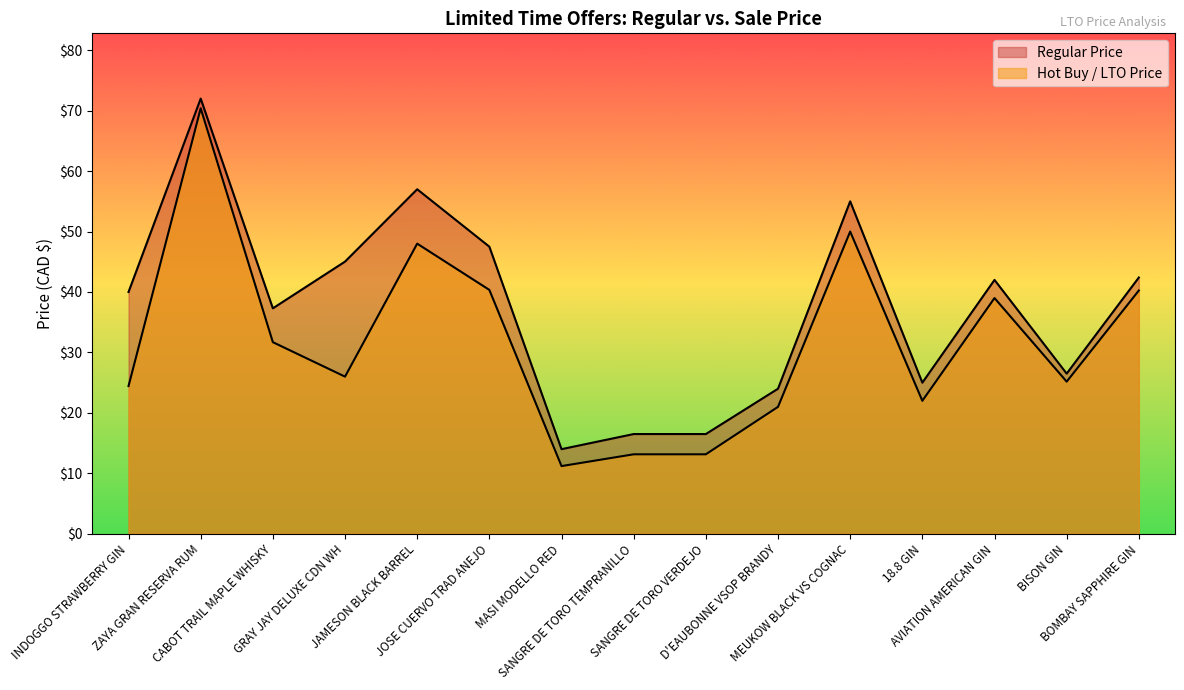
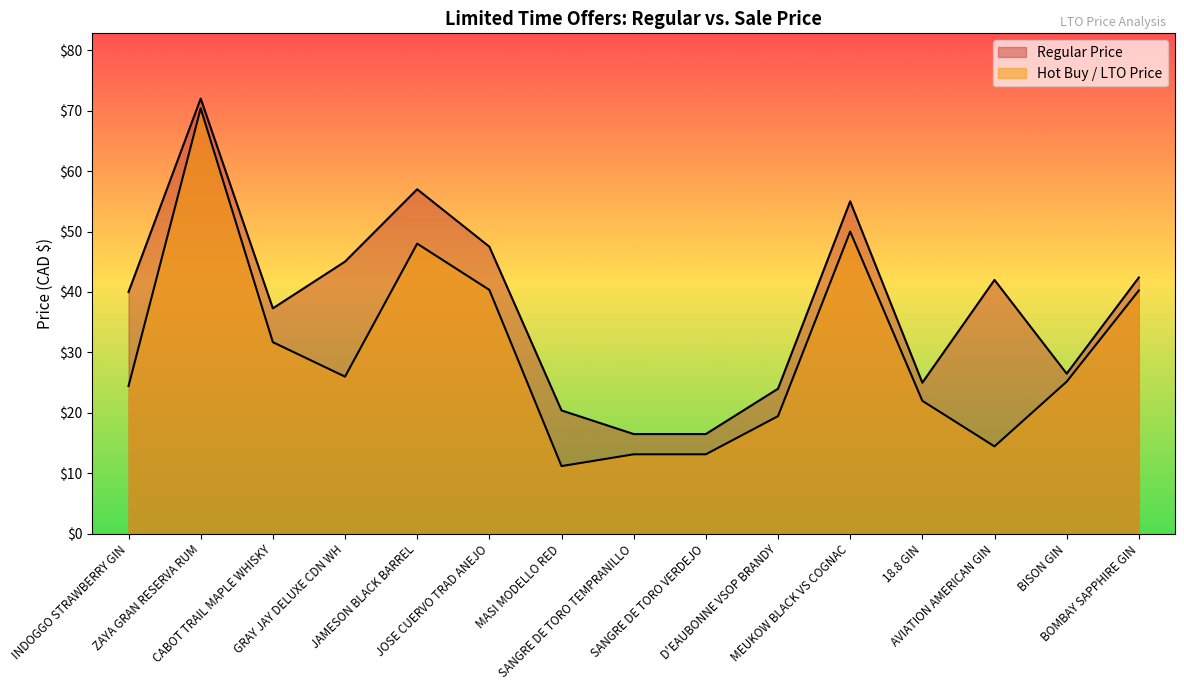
  {
    "Regular Price": {
      "INDOGGO STRAWBERRY GIN": "$40",
      "ZAYA GRAN RESERVA RUM": "$72",
      "CABOT TRAIL MAPLE WHISKY": "$37",
      "GRAY JAY DELUXE CDN WH": "$45",
      "JAMESON BLACK BARREL": "$57",
      "JOSE CUERVO TRAD ANEJO": "$47",
-     "MASI MODELLO RED": "$14",
+     "MASI MODELLO RED": "$20",
      "SANGRE DE TORO TEMPRANILLO": "$16",
      "SANGRE DE TORO VERDEJO": "$16",
      "D'EAUBONNE VSOP BRANDY": "$24",
      "MEUKOW BLACK VS COGNAC": "$55",
      "18.8 GIN": "$25",
      "AVIATION AMERICAN GIN": "$42",
      "BISON GIN": "$26",
      "BOMBAY SAPPHIRE GIN": "$42"
    },
    "Hot Buy / LTO Price": {
      "INDOGGO STRAWBERRY GIN": "$24",
      "ZAYA GRAN RESERVA RUM": "$70",
      "CABOT TRAIL MAPLE WHISKY": "$32",
      "GRAY JAY DELUXE CDN WH": "$26",
      "JAMESON BLACK BARREL": "$48",
      "JOSE CUERVO TRAD ANEJO": "$40",
      "MASI MODELLO RED": "$11",
      "SANGRE DE TORO TEMPRANILLO": "$13",
      "SANGRE DE TORO VERDEJO": "$13",
-     "D'EAUBONNE VSOP BRANDY": "$21",
+     "D'EAUBONNE VSOP BRANDY": "$19",
      "MEUKOW BLACK VS COGNAC": "$50",
      "18.8 GIN": "$22",
-     "AVIATION AMERICAN GIN": "$39",
+     "AVIATION AMERICAN GIN": "$14",
      "BISON GIN": "$25",
      "BOMBAY SAPPHIRE GIN": "$40"
    }
  }
